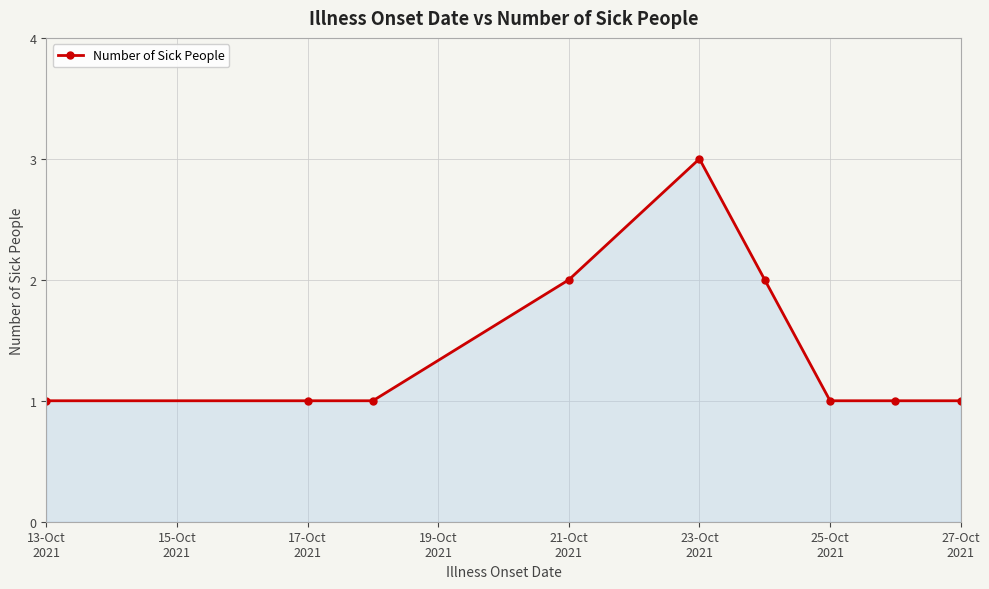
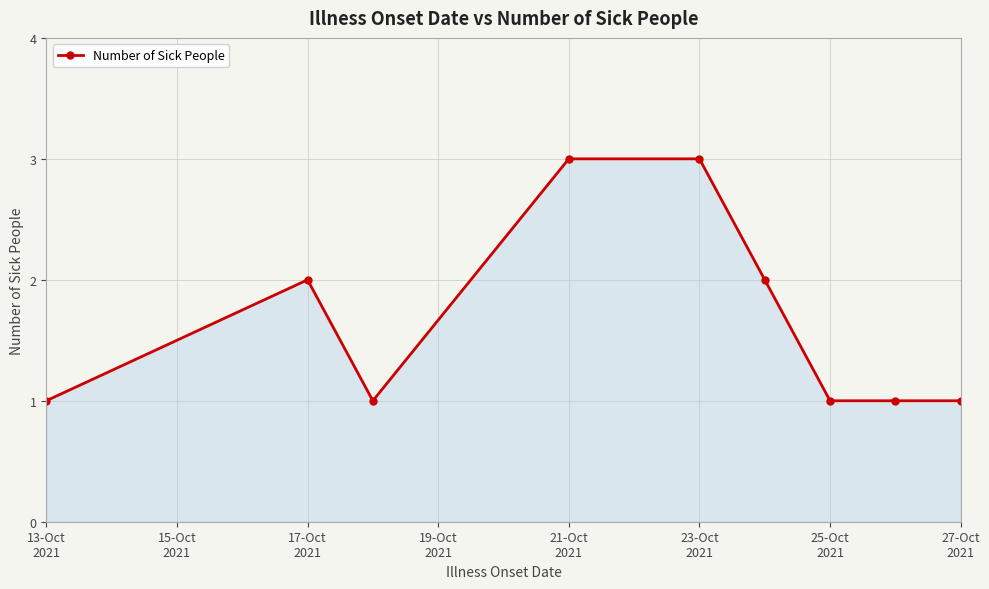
  {
    "13-Oct 2021": 1,
-   "17-Oct 2021": 1,
-   "21-Oct 2021": 2,
+   "17-Oct 2021": 2,
+   "21-Oct 2021": 3,
    "23-Oct 2021": 3,
    "25-Oct 2021": 1,
    "27-Oct 2021": 1
  }
